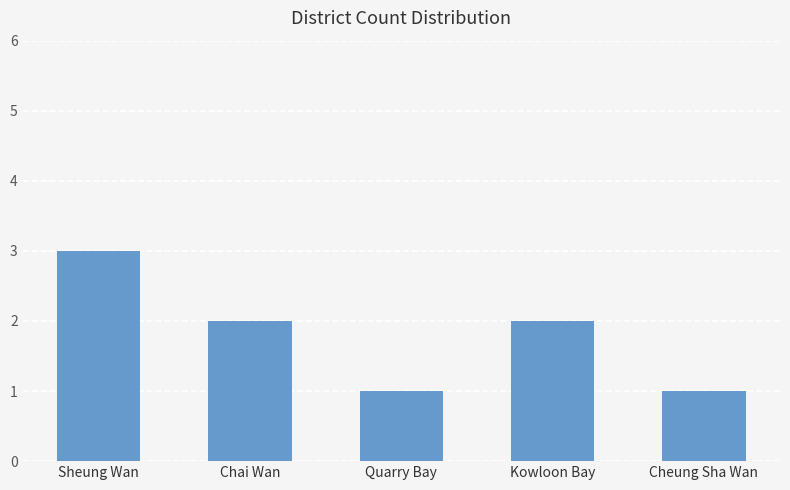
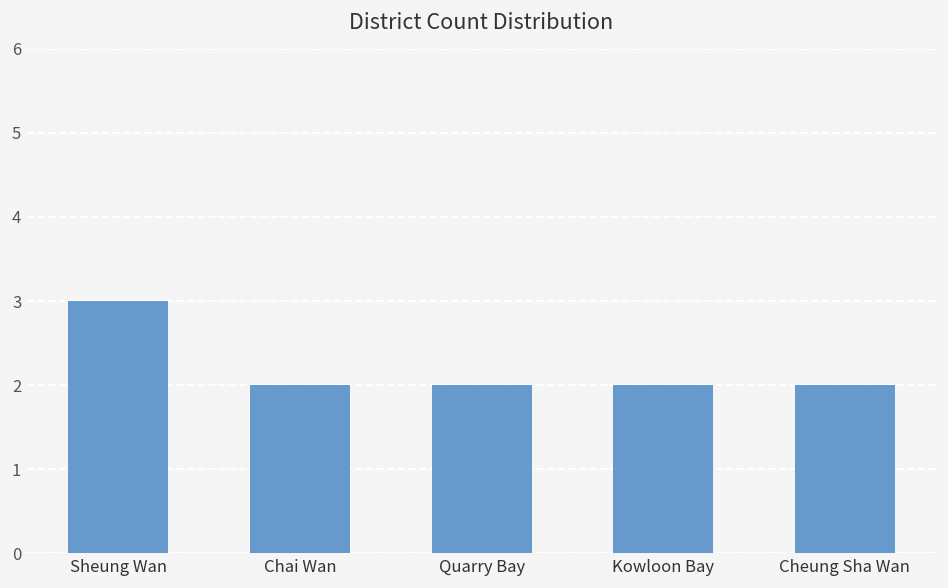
  {
    "Sheung Wan": 3,
    "Chai Wan": 2,
-   "Quarry Bay": 1,
+   "Quarry Bay": 2,
    "Kowloon Bay": 2,
-   "Cheung Sha Wan": 1
+   "Cheung Sha Wan": 2
  }
